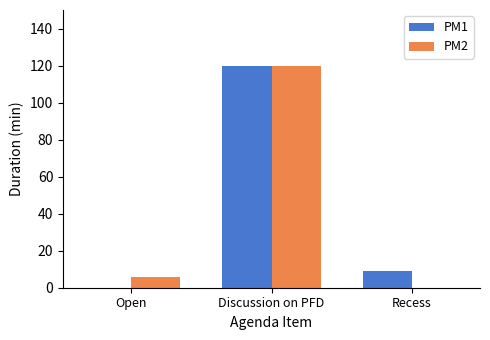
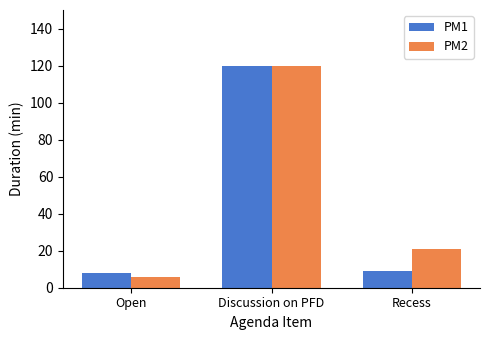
  {
    "PM1": {
-     "Open": 0,
+     "Open": 8,
      "Discussion on PFD": 120,
      "Recess": 9
    },
    "PM2": {
      "Open": 6,
      "Discussion on PFD": 120,
-     "Recess": 0
+     "Recess": 21
    }
  }
